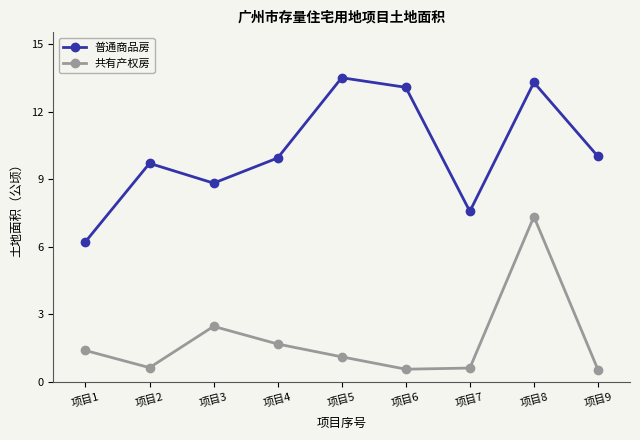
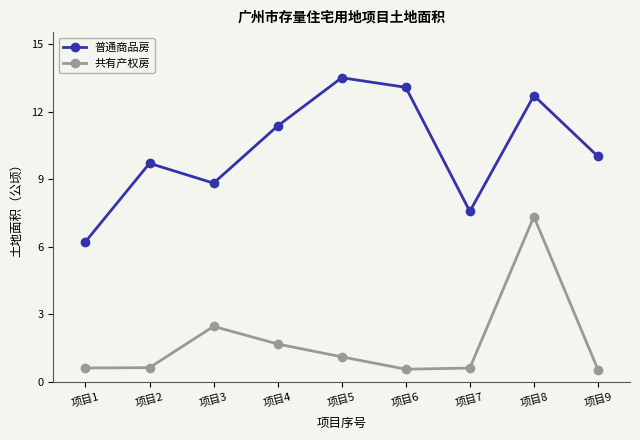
  {
    "普通商品房": {
      "项目1": 6.2,
      "项目2": 9.7,
      "项目3": 8.8,
-     "项目4": 9.9,
+     "项目4": 11.4,
      "项目5": 13.5,
      "项目6": 13.1,
      "项目7": 7.6,
-     "项目8": 13.3,
+     "项目8": 12.7,
      "项目9": 10.0
    },
    "共有产权房": {
-     "项目1": 1.4,
+     "项目1": 0.6,
      "项目2": 0.6,
      "项目3": 2.5,
      "项目4": 1.7,
      "项目5": 1.1,
      "项目6": 0.6,
      "项目7": 0.6,
      "项目8": 7.3,
      "项目9": 0.5
    }
  }
